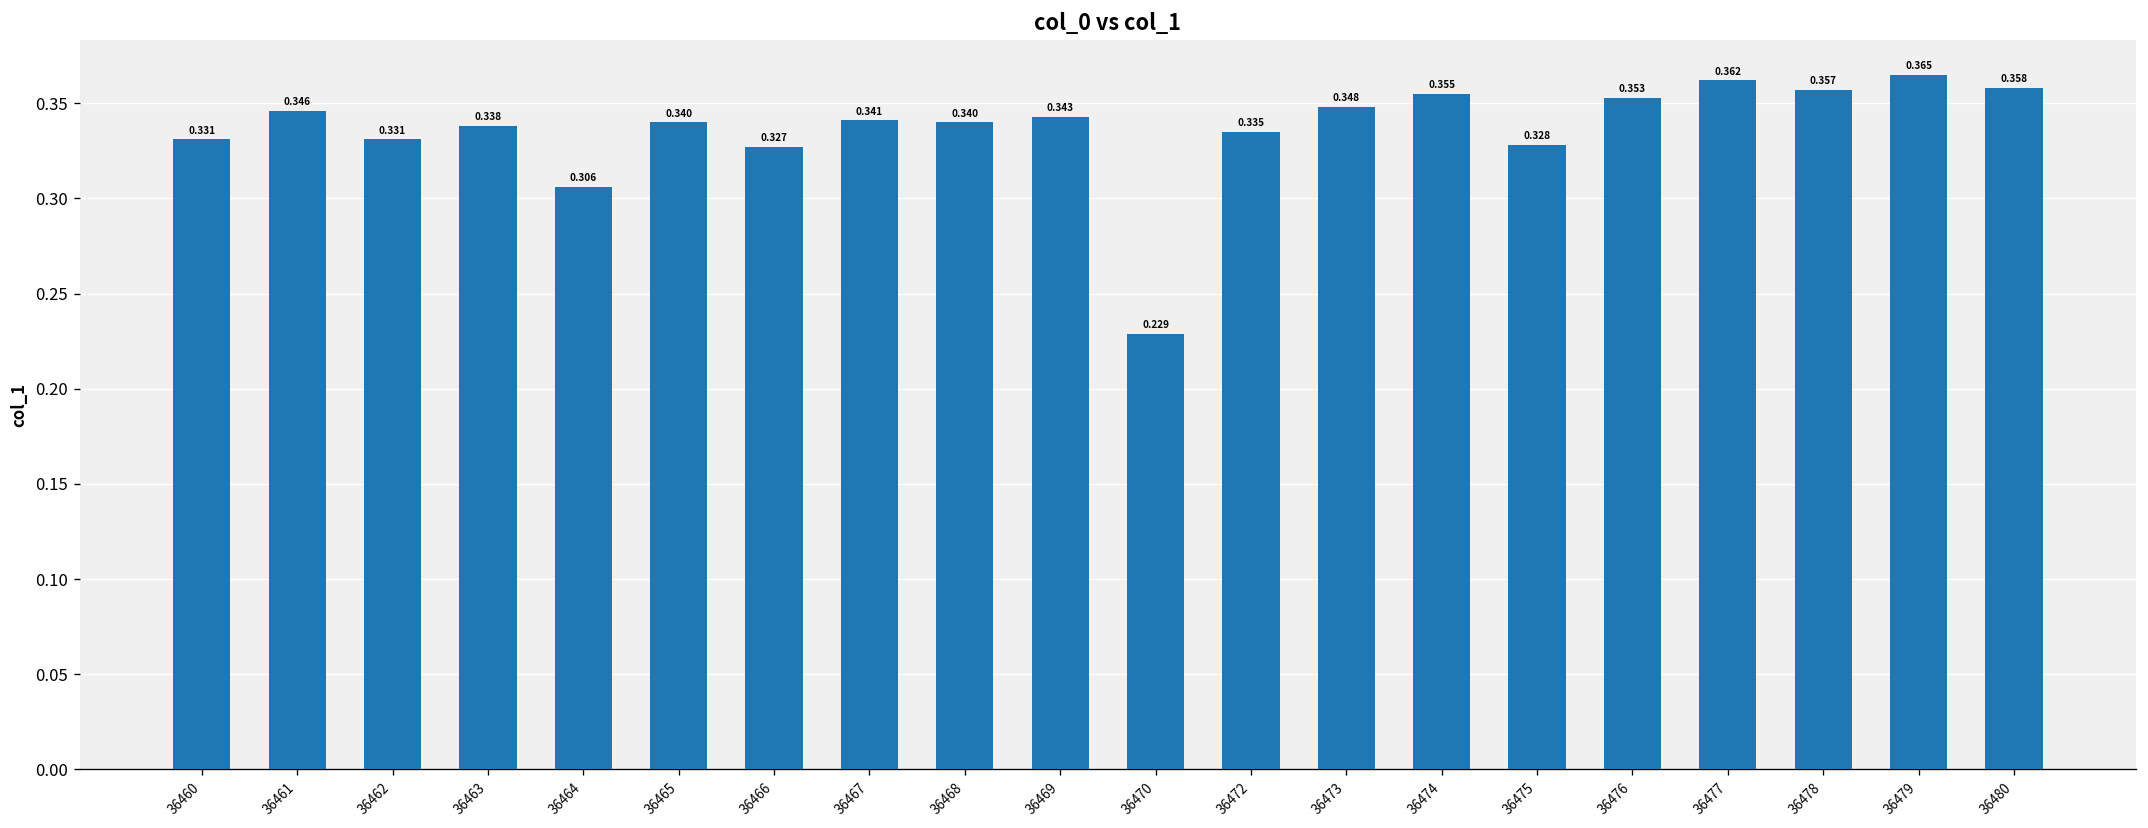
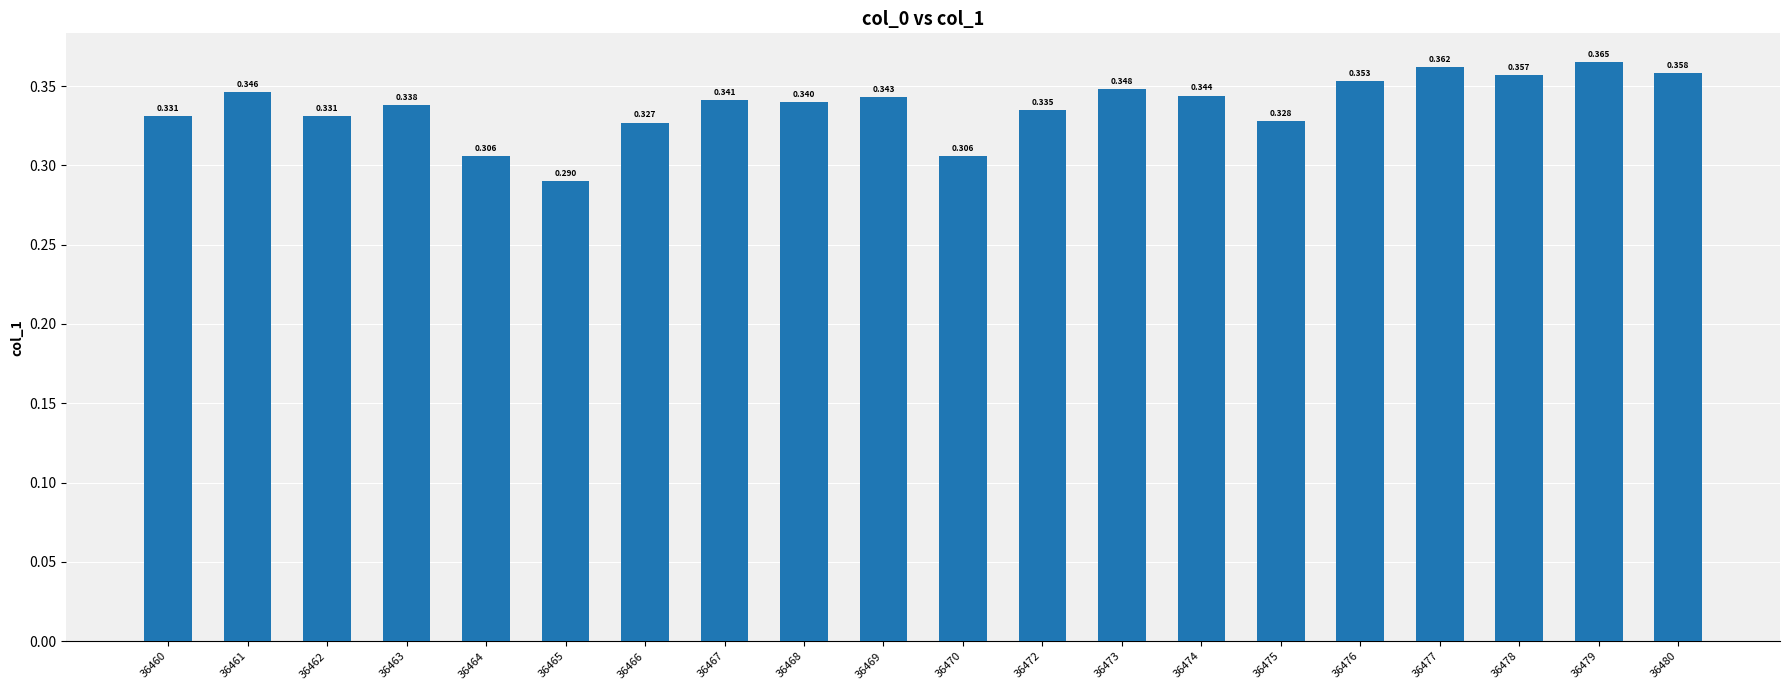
  {
    "36460": 0.331,
    "36461": 0.346,
    "36462": 0.331,
    "36463": 0.338,
    "36464": 0.306,
-   "36465": 0.340,
+   "36465": 0.290,
    "36466": 0.327,
    "36467": 0.341,
    "36468": 0.340,
    "36469": 0.343,
-   "36470": 0.229,
+   "36470": 0.306,
    "36472": 0.335,
    "36473": 0.348,
-   "36474": 0.355,
+   "36474": 0.344,
    "36475": 0.328,
    "36476": 0.353,
    "36477": 0.362,
    "36478": 0.357,
    "36479": 0.365,
    "36480": 0.358
  }
